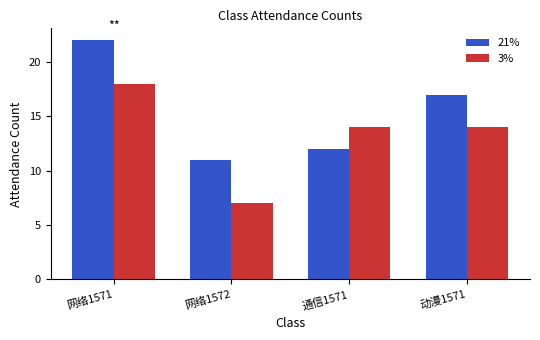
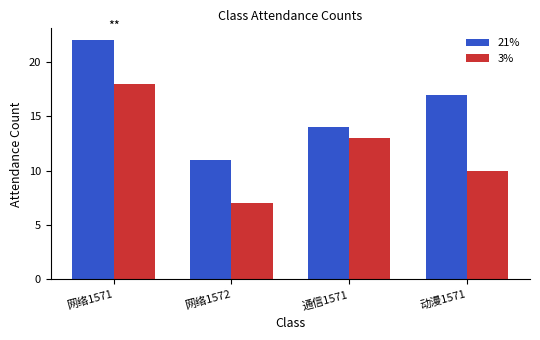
  {
    "21%": {
      "网络1571": 22,
      "网络1572": 11,
-     "通信1571": 12,
+     "通信1571": 14,
      "动漫1571": 17
    },
    "3%": {
      "网络1571": 18,
      "网络1572": 7,
-     "通信1571": 14,
-     "动漫1571": 14
+     "通信1571": 13,
+     "动漫1571": 10
    }
  }
